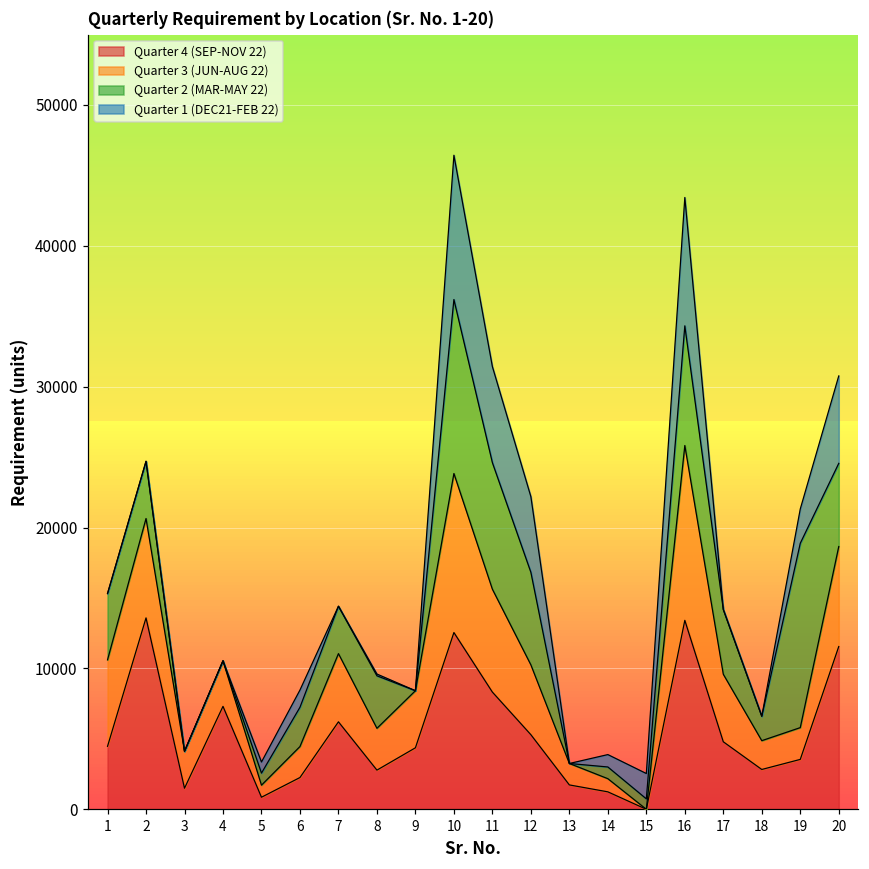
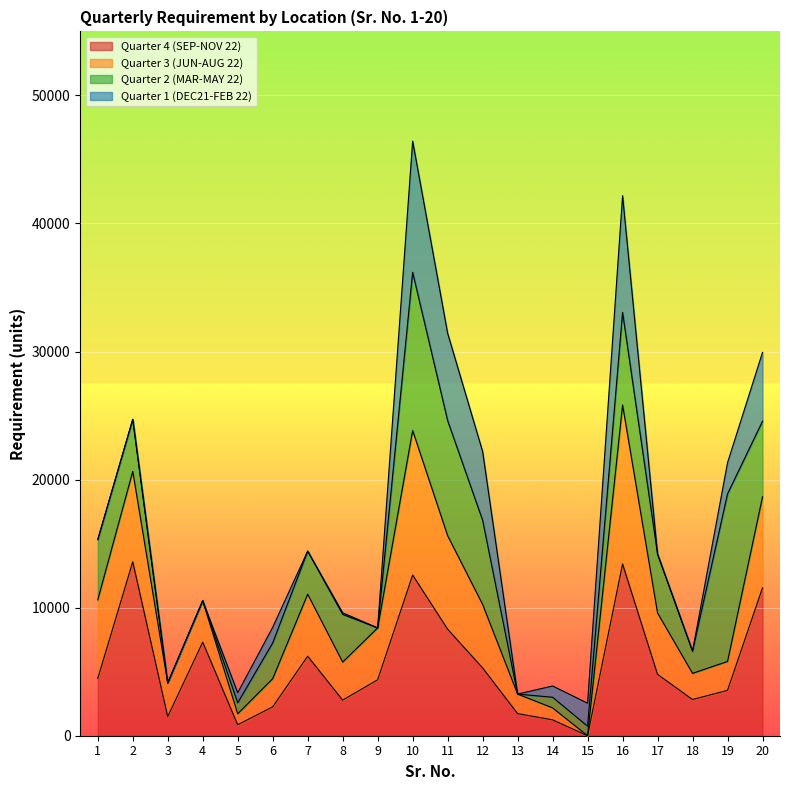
  {
    "Quarter 4 (SEP-NOV 22)": {
      "1": 4500,
      "2": 13600,
      "3": 1500,
      "4": 7300,
      "5": 900,
      "6": 2300,
      "7": 6200,
      "8": 2800,
      "9": 4400,
      "10": 12500,
      "11": 8300,
      "12": 5300,
      "13": 1700,
      "14": 1200,
      "16": 13400,
      "17": 4800,
      "18": 2800,
      "19": 3500,
      "20": 11600
    },
    "Quarter 3 (JUN-AUG 22)": {
      "1": 6100,
      "2": 7100,
      "5": 900,
      "6": 2200,
      "7": 4800,
      "8": 3000,
      "10": 11300,
      "11": 7300,
      "12": 5000,
      "14": 900,
      "16": 12400,
      "17": 4800,
      "18": 2000,
      "19": 2300,
      "20": 7100
    },
    "Quarter 2 (MAR-MAY 22)": {
      "5": 900,
      "6": 2800,
      "10": 12400,
      "11": 9000,
      "12": 6600,
      "14": 800,
      "15": 700,
-     "16": 8500,
+     "16": 7200,
      "19": 13100,
      "20": 5900
    },
    "Quarter 1 (DEC21-FEB 22)": {
      "5": 800,
      "6": 1200,
      "10": 10200,
      "11": 6800,
      "12": 5400,
      "14": 900,
      "15": 1800,
      "16": 9100,
      "19": 2400,
-     "20": 6200
+     "20": 5400
    }
  }
